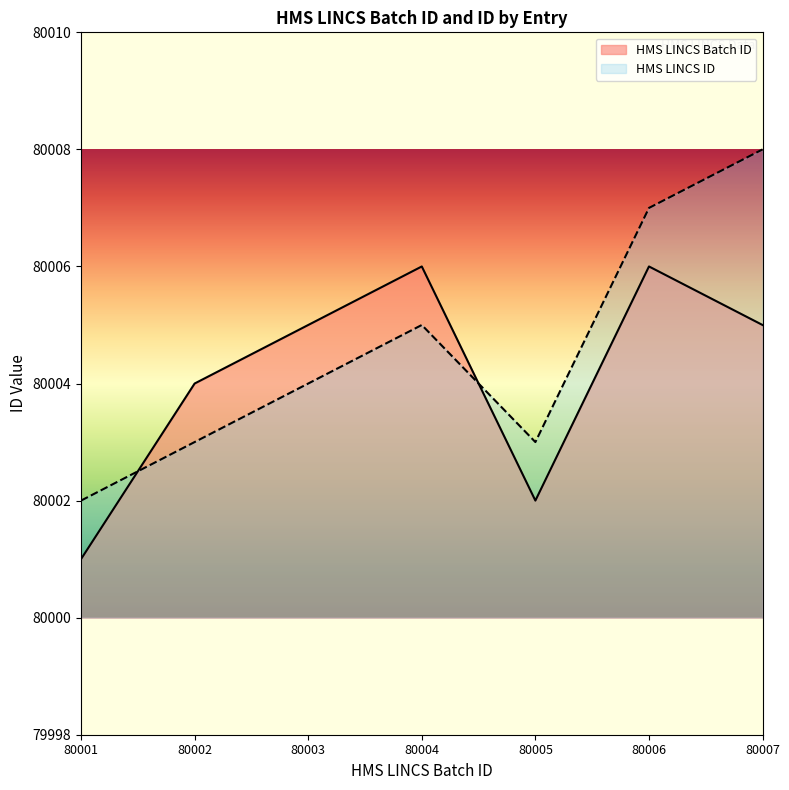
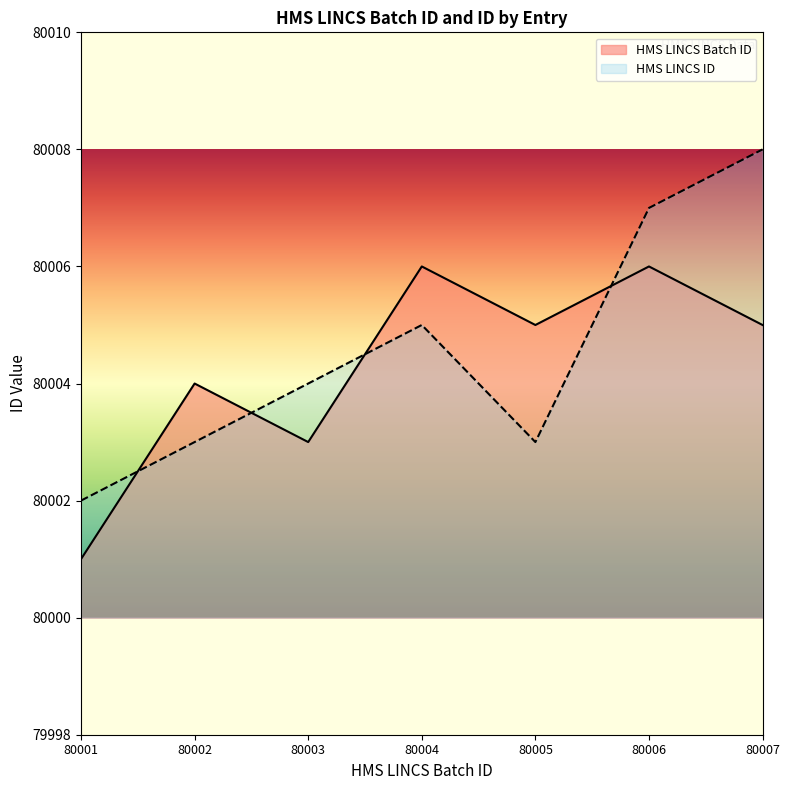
  {
    "HMS LINCS Batch ID": {
      "80001": 80001,
      "80002": 80004,
-     "80003": 80005,
+     "80003": 80003,
      "80004": 80006,
-     "80005": 80002,
+     "80005": 80005,
      "80006": 80006,
      "80007": 80005
    },
    "HMS LINCS ID": {
      "80001": 80002,
      "80002": 80003,
      "80003": 80004,
      "80004": 80005,
      "80005": 80003,
      "80006": 80007,
      "80007": 80008
    }
  }
